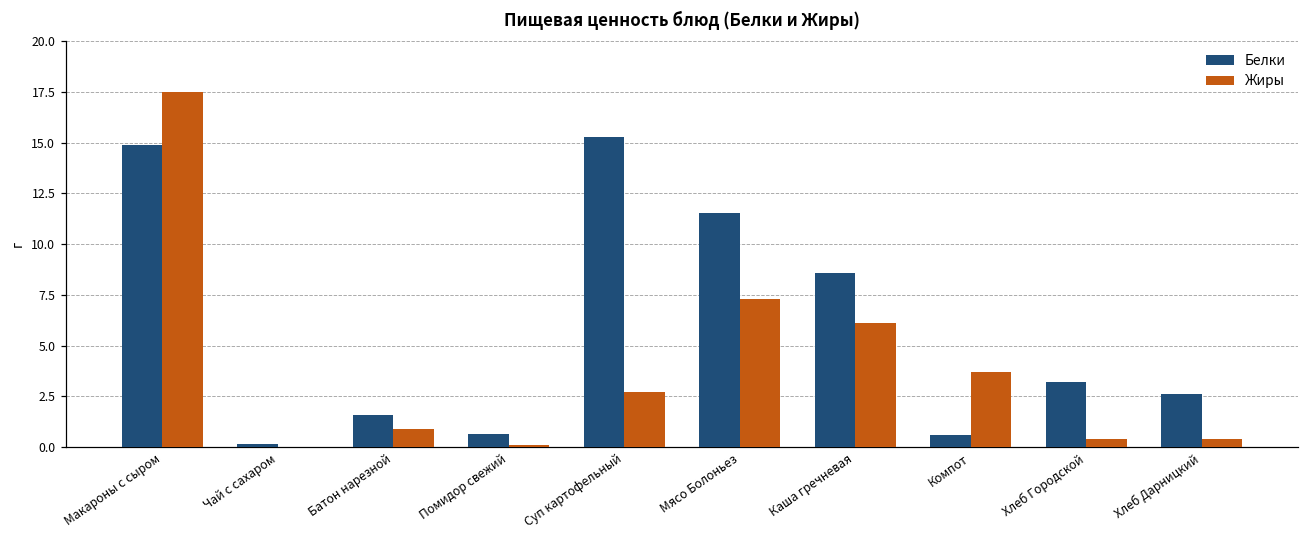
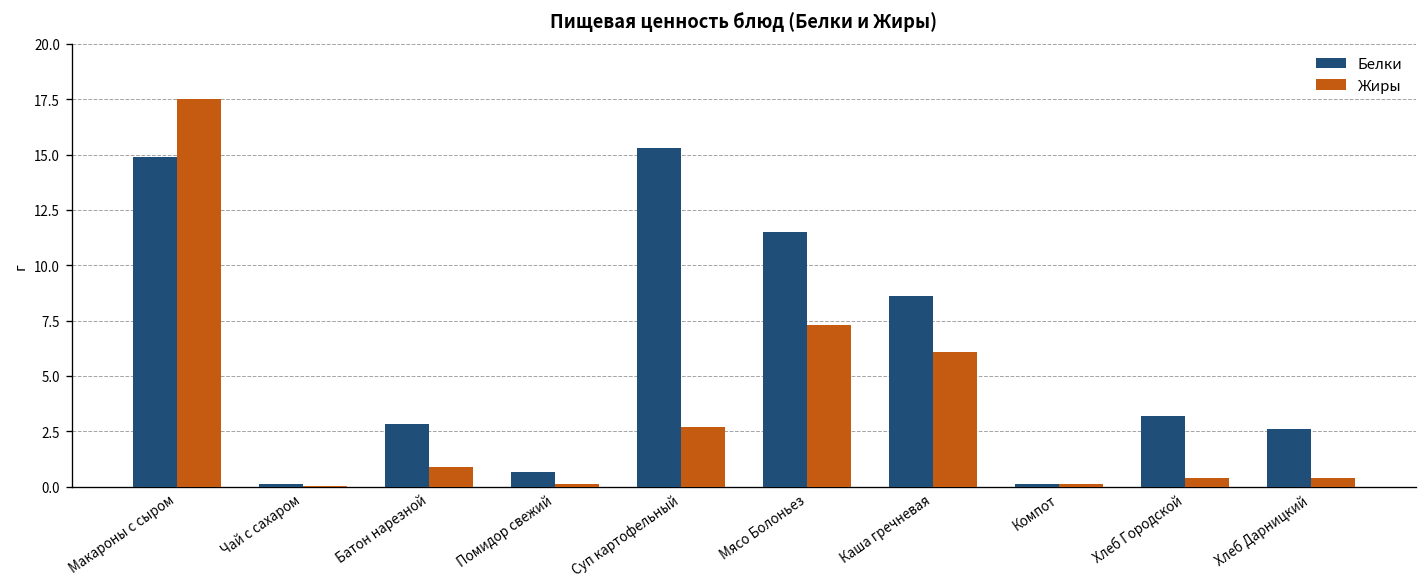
  {
    "Белки": {
      "Макароны с сыром": 14.9,
-     "Батон нарезной": 1.6,
+     "Батон нарезной": 2.9,
      "Помидор свежий": 0.7,
      "Суп картофельный": 15.3,
      "Мясо Болоньез": 11.5,
      "Каша гречневая": 8.6,
-     "Компот": 0.6,
+     "Компот": 0.1,
      "Хлеб Городской": 3.2,
      "Хлеб Дарницкий": 2.6
    },
    "Жиры": {
      "Макароны с сыром": 17.5,
      "Батон нарезной": 0.9,
      "Суп картофельный": 2.7,
      "Мясо Болоньез": 7.3,
      "Каша гречневая": 6.1,
-     "Компот": 3.7,
+     "Компот": 0.1,
      "Хлеб Городской": 0.4,
      "Хлеб Дарницкий": 0.4
    }
  }
